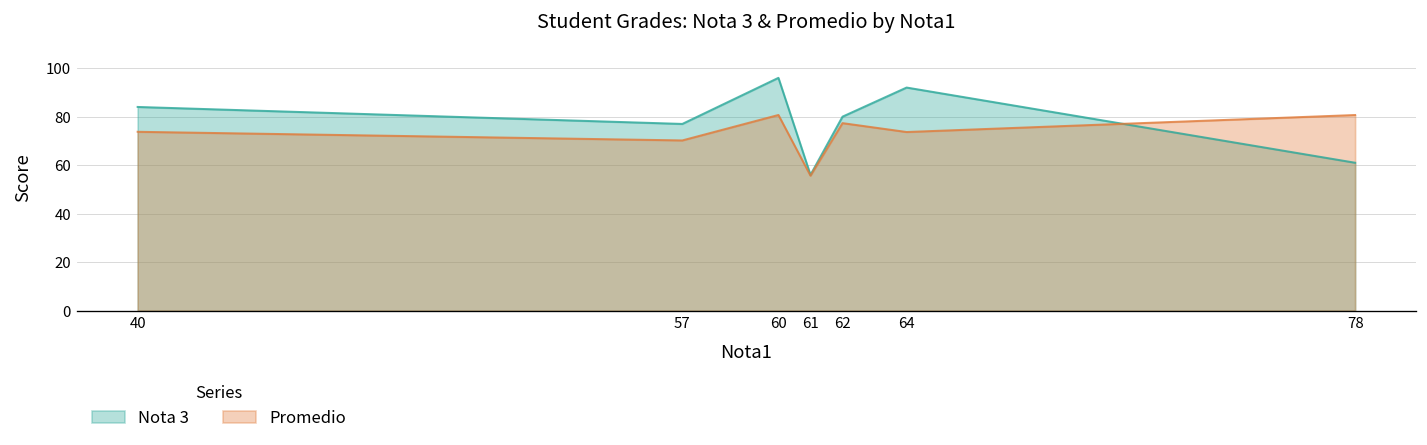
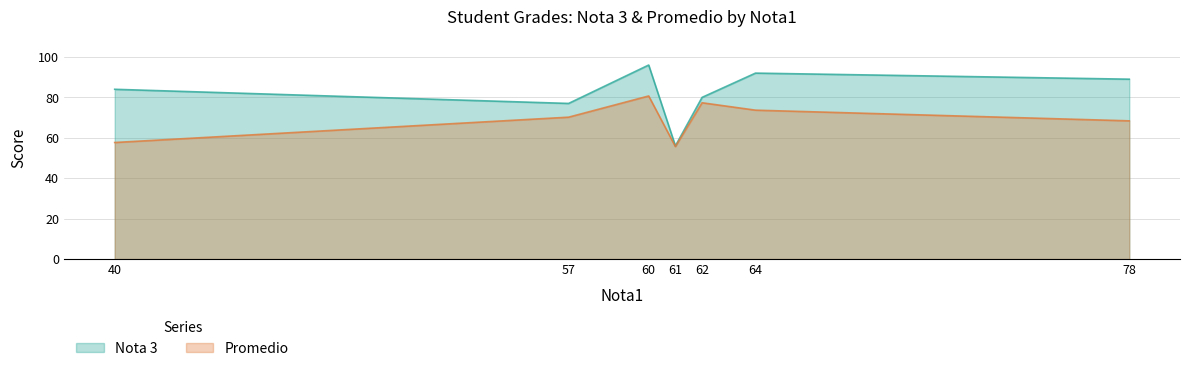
  {
    "Nota 3": {
      "40": 84,
      "57": 77,
      "60": 96,
      "62": 80,
      "64": 92,
-     "78": 61
+     "78": 89
    },
    "Promedio": {
-     "40": 74,
+     "40": 58,
      "57": 70,
      "60": 81,
      "62": 77,
      "64": 74,
-     "78": 81
+     "78": 68
    }
  }
